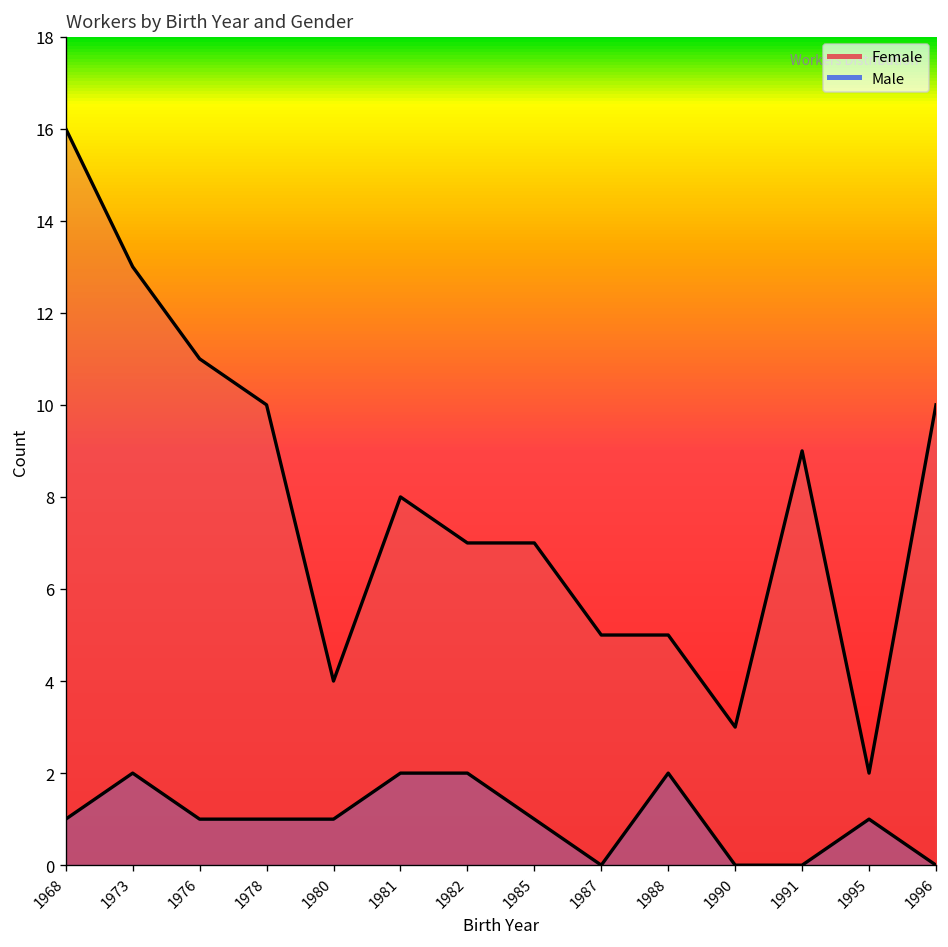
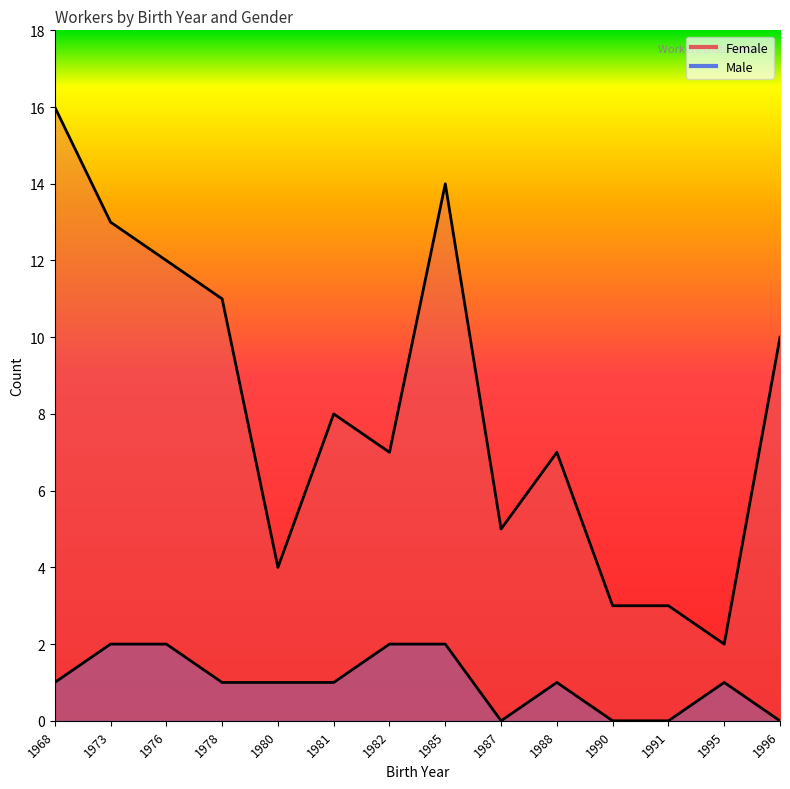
  {
    "Female": {
      "1968": 16,
      "1973": 13,
-     "1976": 11,
-     "1978": 10,
+     "1976": 12,
+     "1978": 11,
      "1980": 4,
      "1981": 8,
      "1982": 7,
-     "1985": 7,
+     "1985": 14,
      "1987": 5,
-     "1988": 5,
+     "1988": 7,
      "1990": 3,
-     "1991": 9,
+     "1991": 3,
      "1995": 2,
      "1996": 10
    },
    "Male": {
      "1968": 1,
      "1973": 2,
-     "1976": 1,
+     "1976": 2,
      "1978": 1,
      "1980": 1,
-     "1981": 2,
+     "1981": 1,
      "1982": 2,
-     "1985": 1,
+     "1985": 2,
      "1987": 0,
-     "1988": 2,
+     "1988": 1,
      "1990": 0,
      "1991": 0,
      "1995": 1,
      "1996": 0
    }
  }
